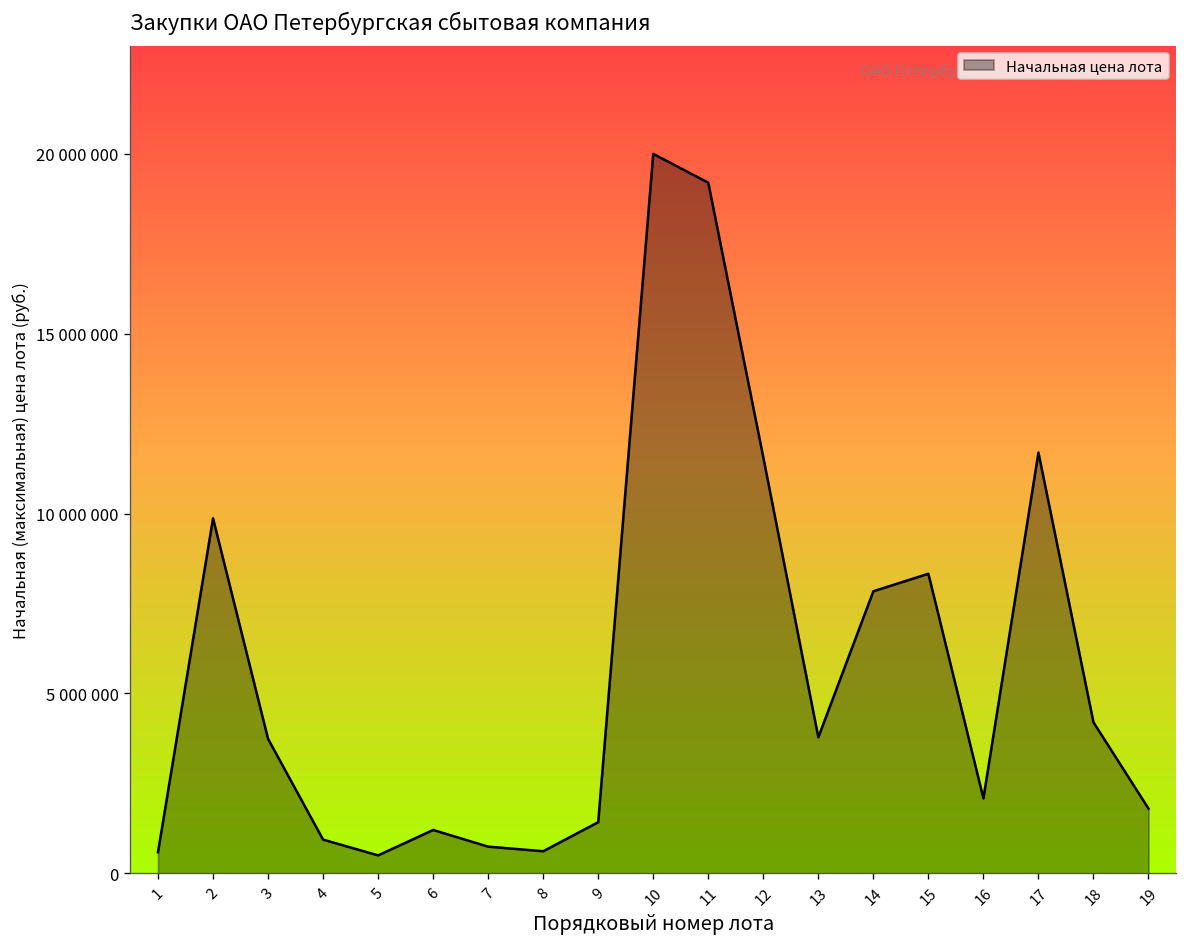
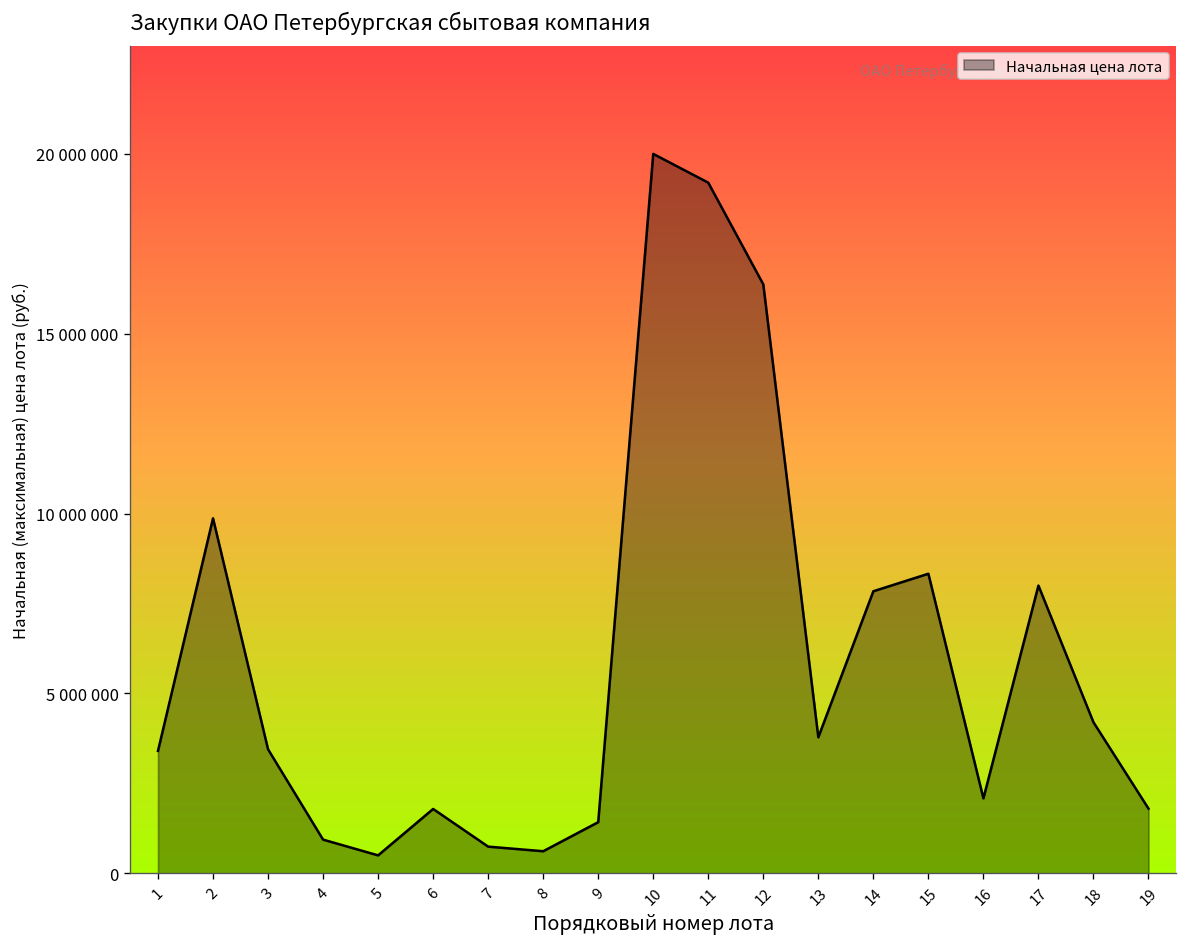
  {
-   "1": 600000,
+   "1": 3400000,
    "2": 9900000,
-   "3": 3700000,
+   "3": 3400000,
    "4": 900000,
    "5": 500000,
-   "6": 1200000,
+   "6": 1800000,
    "7": 700000,
    "8": 600000,
    "9": 1400000,
    "10": 20000000,
    "11": 19200000,
-   "12": 11600000,
+   "12": 16400000,
    "13": 3800000,
    "14": 7800000,
    "15": 8300000,
    "16": 2100000,
-   "17": 11700000,
+   "17": 8000000,
    "18": 4200000,
    "19": 1800000
  }
